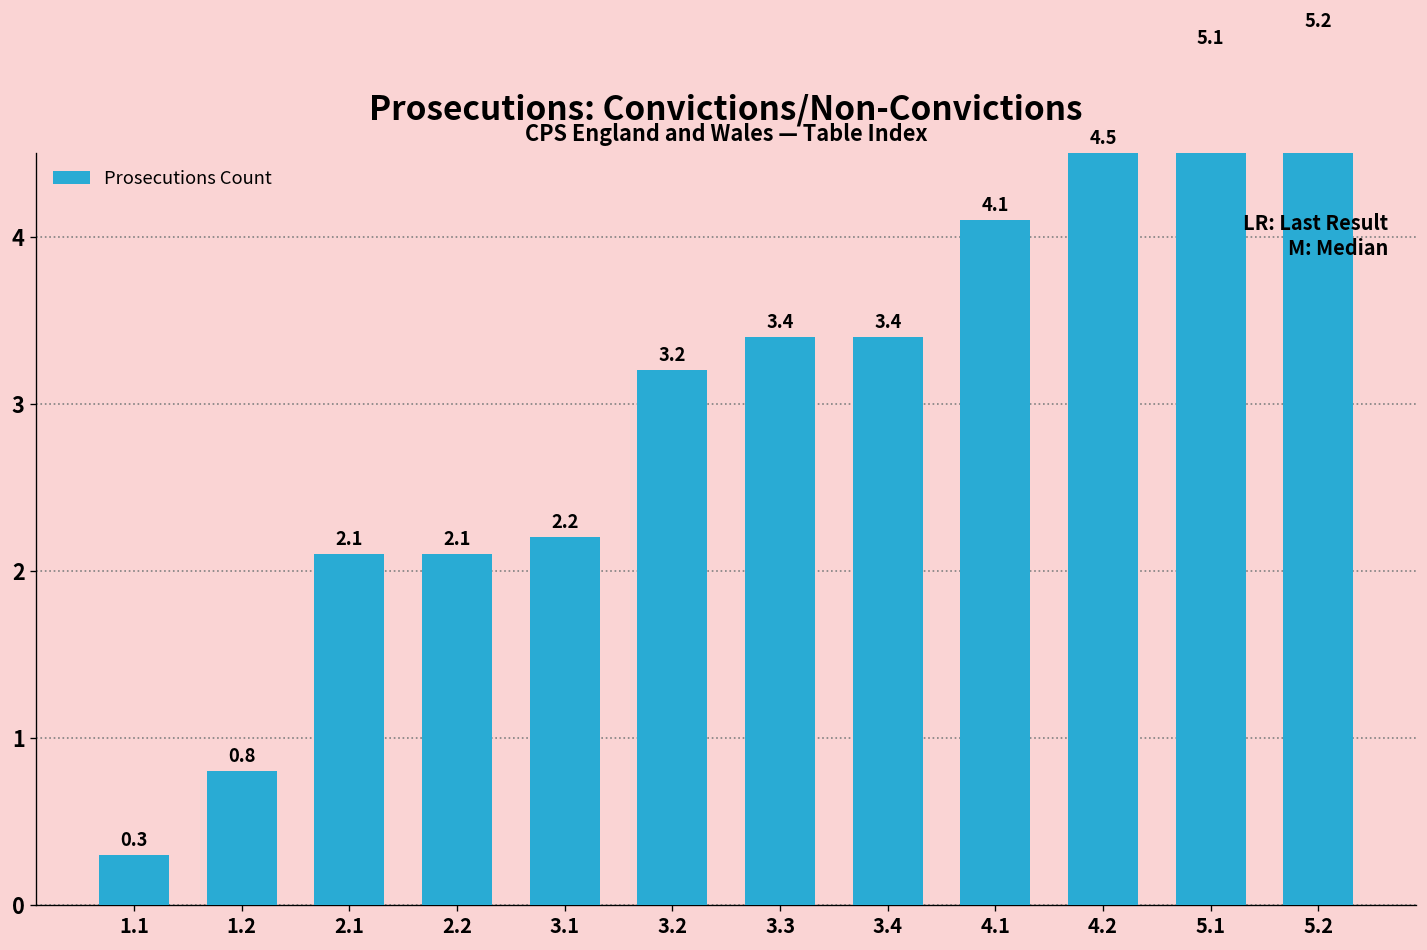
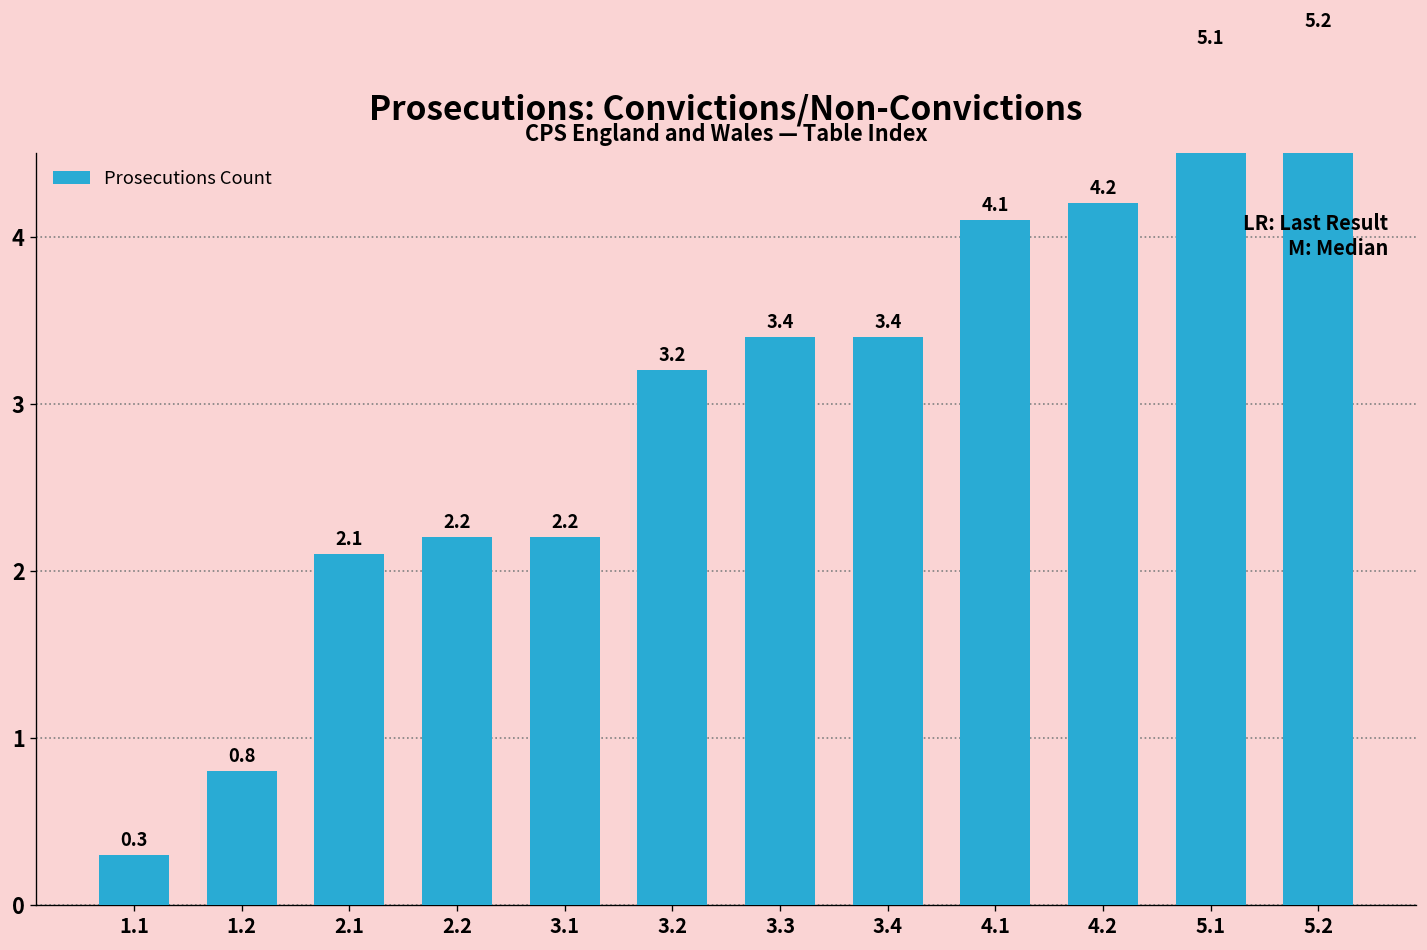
  {
    "1.1": 0.3,
    "1.2": 0.8,
    "2.1": 2.1,
-   "2.2": 2.1,
+   "2.2": 2.2,
    "3.1": 2.2,
    "3.2": 3.2,
    "3.3": 3.4,
    "3.4": 3.4,
    "4.1": 4.1,
-   "4.2": 4.5
+   "4.2": 4.2
  }
